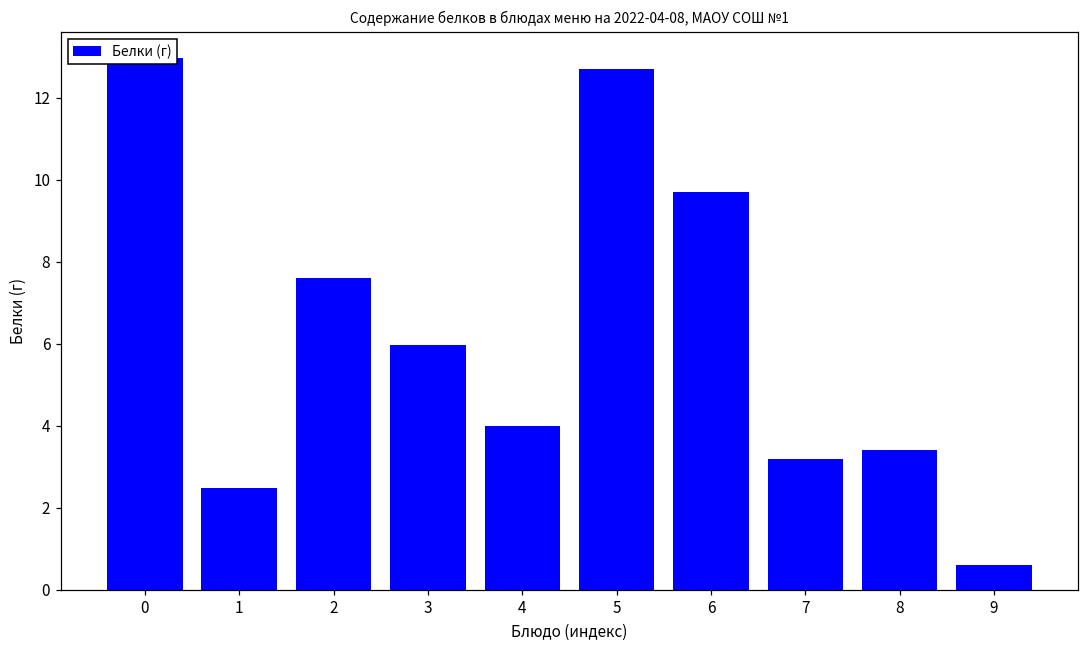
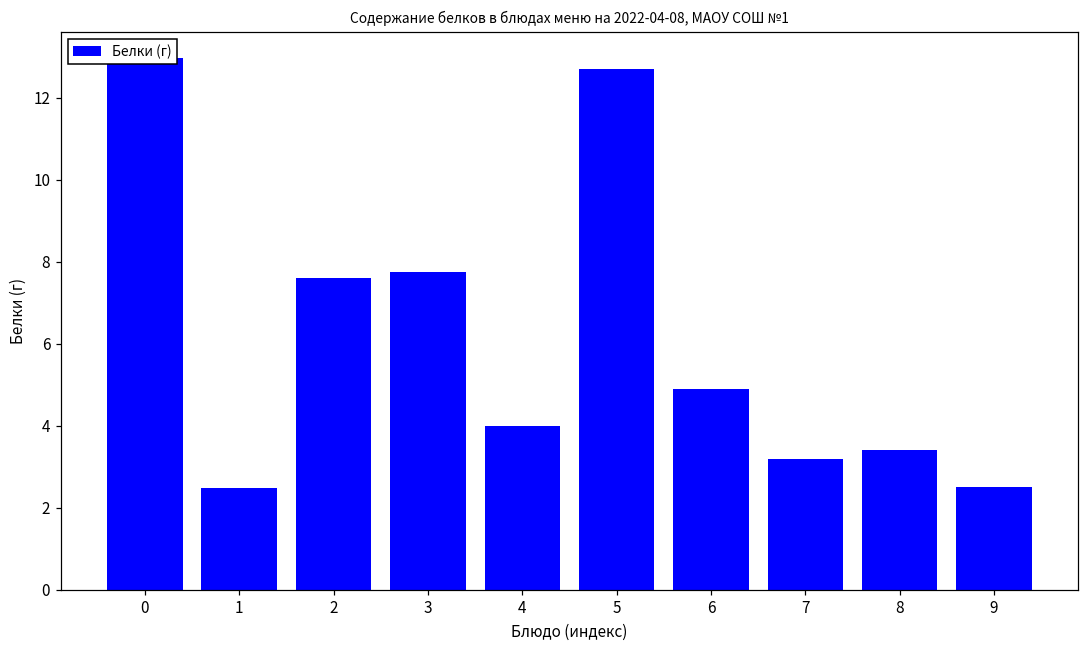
  {
    "1": 2.5,
    "2": 7.6,
-   "3": 6.0,
+   "3": 7.8,
    "4": 4.0,
    "5": 12.7,
-   "6": 9.7,
+   "6": 4.9,
    "7": 3.2,
    "8": 3.4,
-   "9": 0.6
+   "9": 2.5
  }
